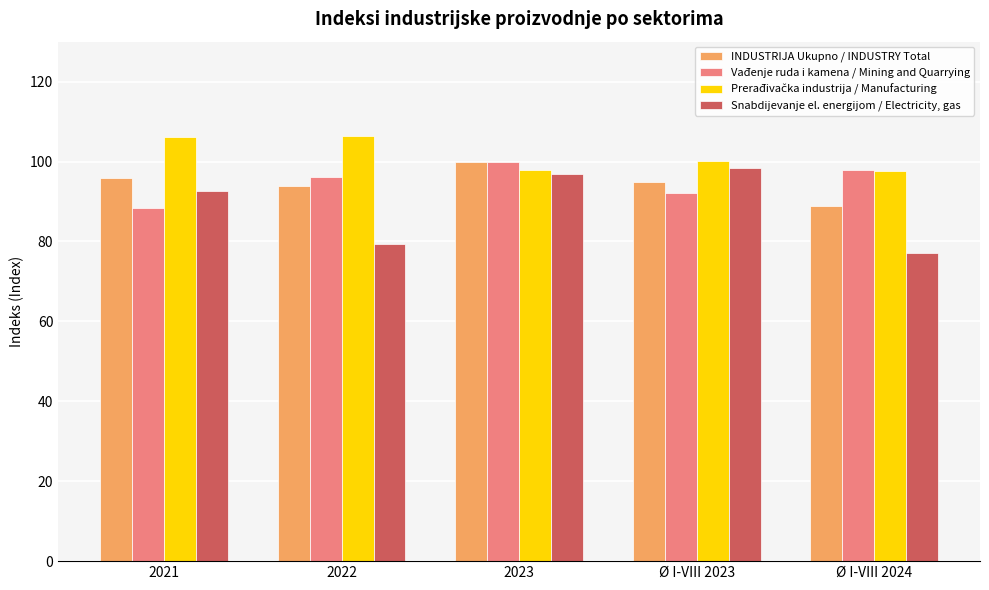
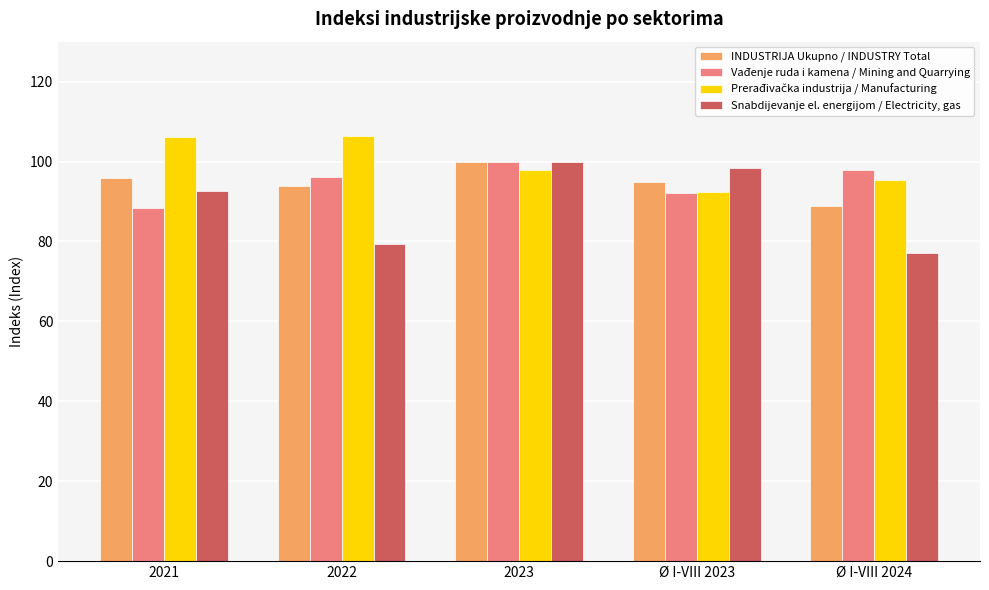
  {
    "Prerađivačka industrija / Manufacturing": {
      "2021": 106,
      "2022": 107,
      "2023": 98,
-     "Ø I-VIII 2023": 100,
-     "Ø I-VIII 2024": 98
+     "Ø I-VIII 2023": 92,
+     "Ø I-VIII 2024": 96
    },
    "Snabdijevanje el. energijom / Electricity, gas": {
      "2021": 93,
      "2022": 79,
-     "2023": 97,
+     "2023": 100,
      "Ø I-VIII 2023": 99,
      "Ø I-VIII 2024": 77
    }
  }
